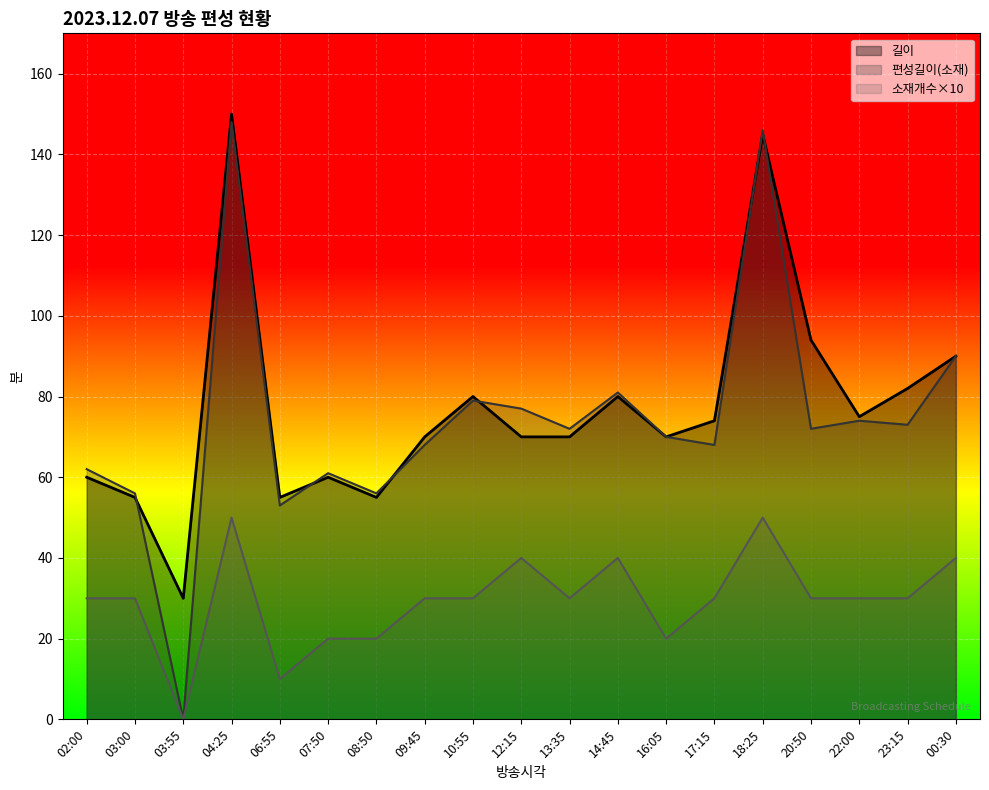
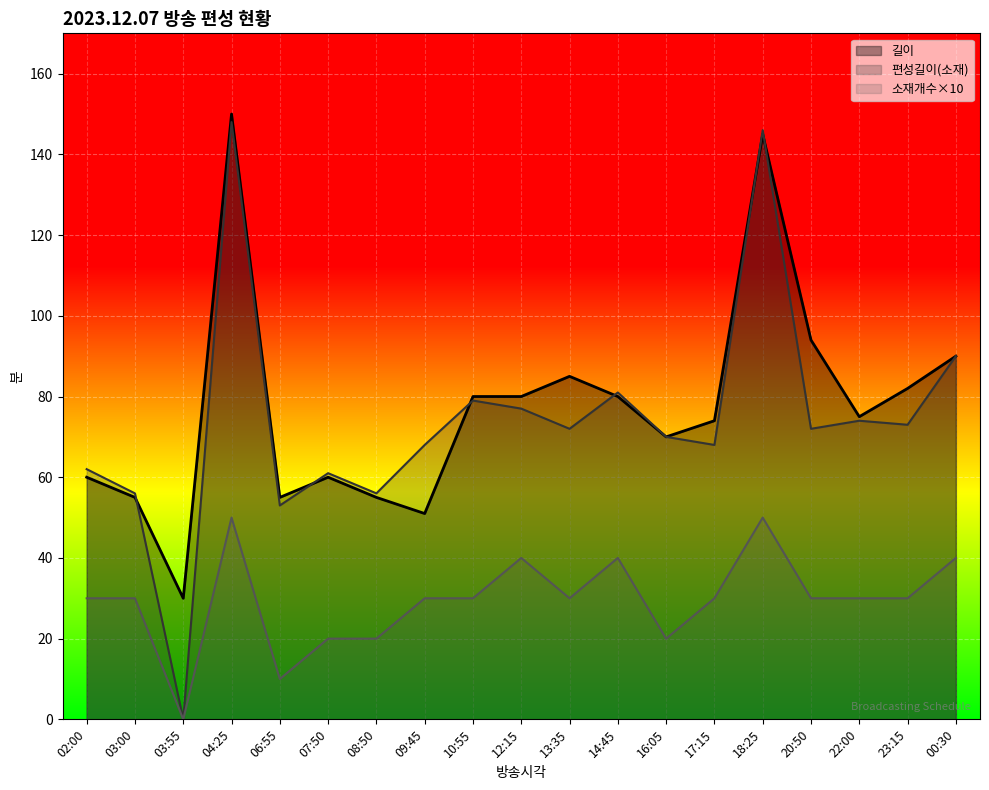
  {
    "길이": {
      "02:00": 60,
      "03:00": 55,
      "03:55": 30,
      "04:25": 150,
      "06:55": 55,
      "07:50": 60,
      "08:50": 55,
-     "09:45": 70,
+     "09:45": 51,
      "10:55": 80,
-     "12:15": 70,
-     "13:35": 70,
+     "12:15": 80,
+     "13:35": 85,
      "14:45": 80,
      "17:15": 74,
      "18:25": 145,
      "20:50": 94,
      "22:00": 75,
      "23:15": 82
    }
  }
